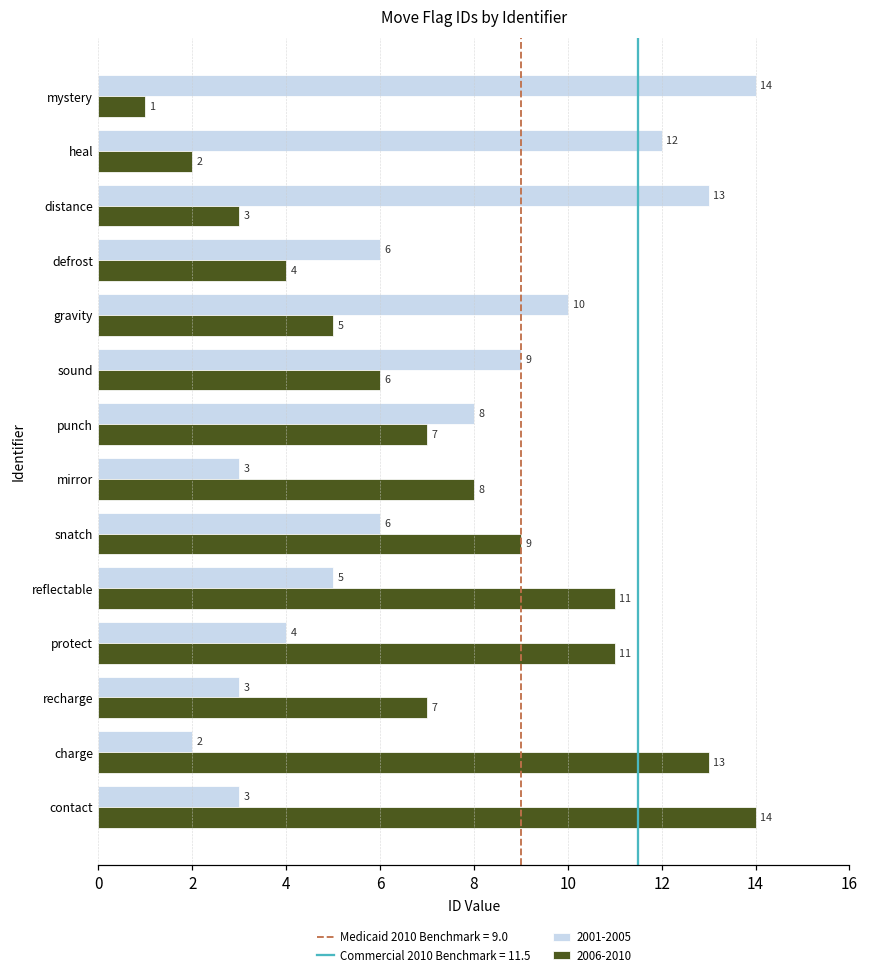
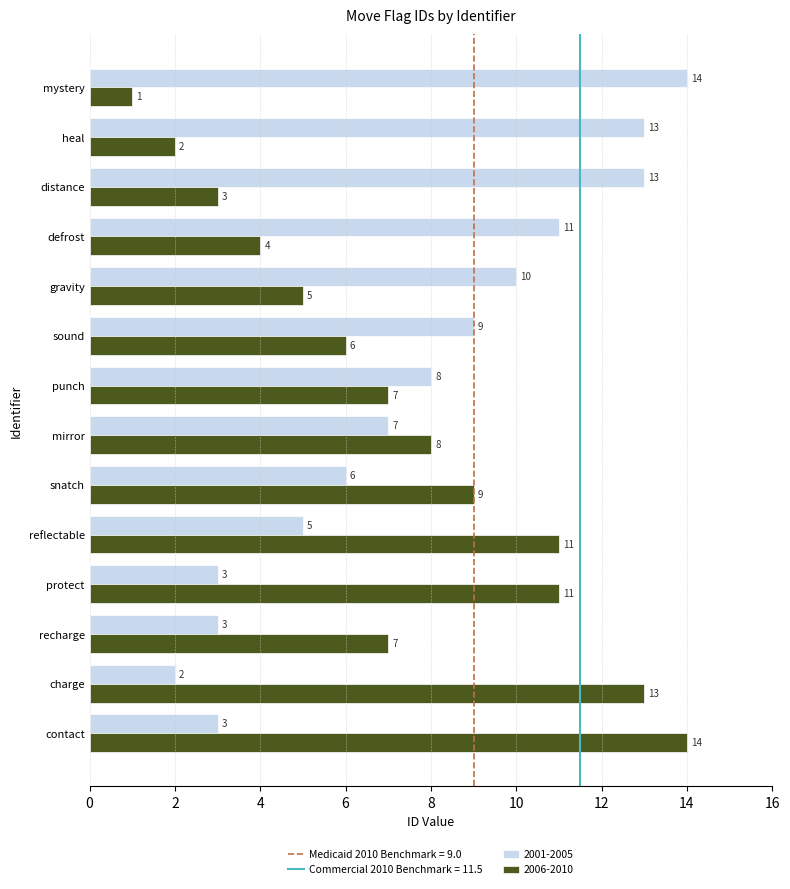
  {
    "2001-2005": {
      "mystery": 14,
-     "heal": 12,
+     "heal": 13,
      "distance": 13,
-     "defrost": 6,
+     "defrost": 11,
      "gravity": 10,
      "sound": 9,
      "punch": 8,
-     "mirror": 3,
+     "mirror": 7,
      "snatch": 6,
      "reflectable": 5,
-     "protect": 4,
+     "protect": 3,
      "recharge": 3,
      "charge": 2,
      "contact": 3
    },
    "2006-2010": {
      "mystery": 1,
      "heal": 2,
      "distance": 3,
      "defrost": 4,
      "gravity": 5,
      "sound": 6,
      "punch": 7,
      "mirror": 8,
      "snatch": 9,
      "reflectable": 11,
      "protect": 11,
      "recharge": 7,
      "charge": 13,
      "contact": 14
    }
  }
